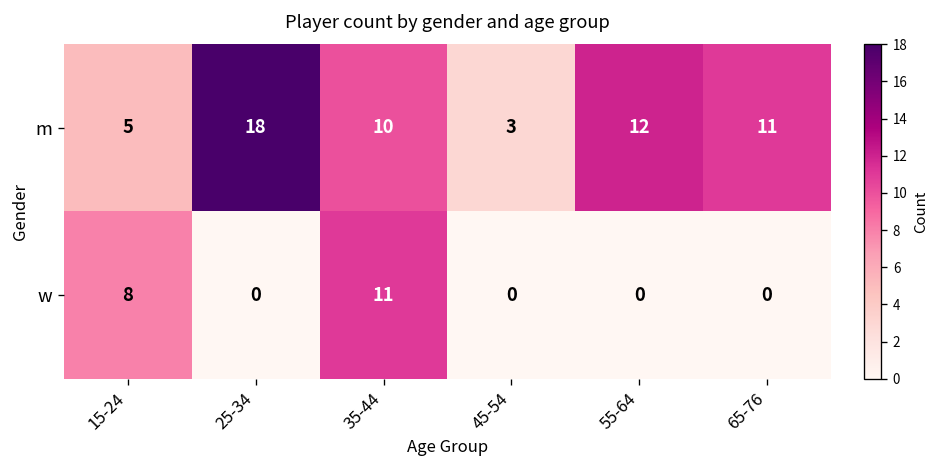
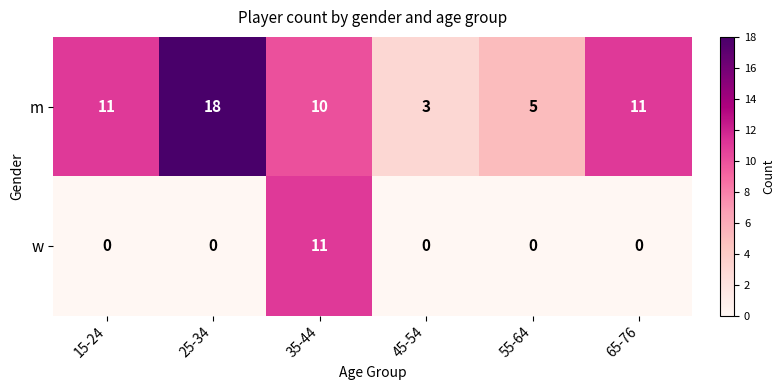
  {
    "m": {
-     "15-24": 5,
+     "15-24": 11,
      "25-34": 18,
      "35-44": 10,
      "45-54": 3,
-     "55-64": 12,
+     "55-64": 5,
      "65-76": 11
    },
    "w": {
-     "15-24": 8,
+     "15-24": 0,
      "25-34": 0,
      "35-44": 11,
      "45-54": 0,
      "55-64": 0,
      "65-76": 0
    }
  }
